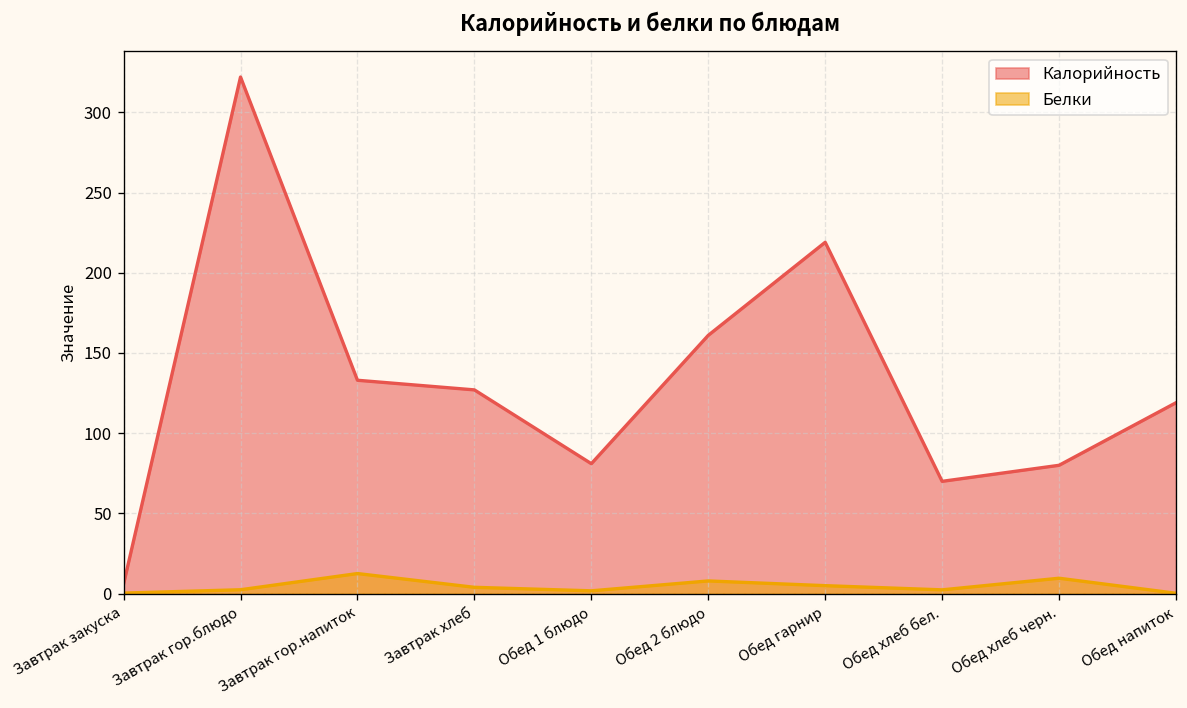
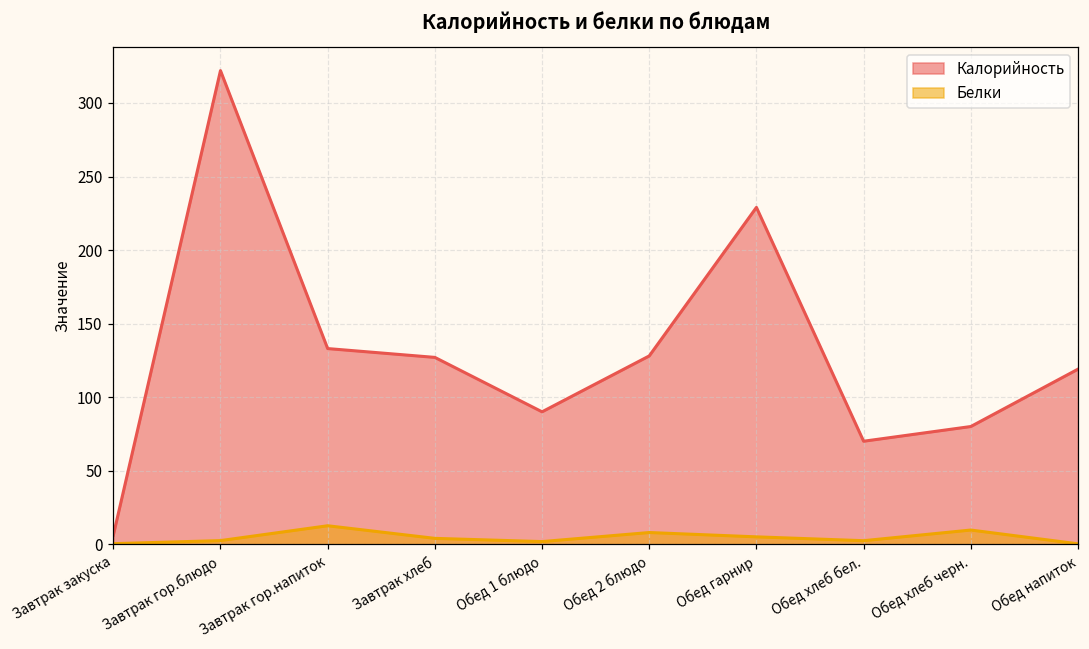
  {
    "Калорийность": {
      "Завтрак закуска": 6,
      "Завтрак гор.блюдо": 322,
      "Завтрак гор.напиток": 133,
      "Завтрак хлеб": 127,
-     "Обед 1 блюдо": 81,
-     "Обед 2 блюдо": 161,
-     "Обед гарнир": 219,
+     "Обед 1 блюдо": 90,
+     "Обед 2 блюдо": 128,
+     "Обед гарнир": 229,
      "Обед хлеб бел.": 70,
      "Обед хлеб черн.": 80,
      "Обед напиток": 119
    },
    "Белки": {
      "Завтрак закуска": 0,
      "Завтрак гор.блюдо": 2,
      "Завтрак гор.напиток": 13,
      "Завтрак хлеб": 4,
      "Обед 1 блюдо": 2,
      "Обед 2 блюдо": 8,
      "Обед гарнир": 5,
      "Обед хлеб бел.": 2,
      "Обед хлеб черн.": 10,
      "Обед напиток": 0
    }
  }
